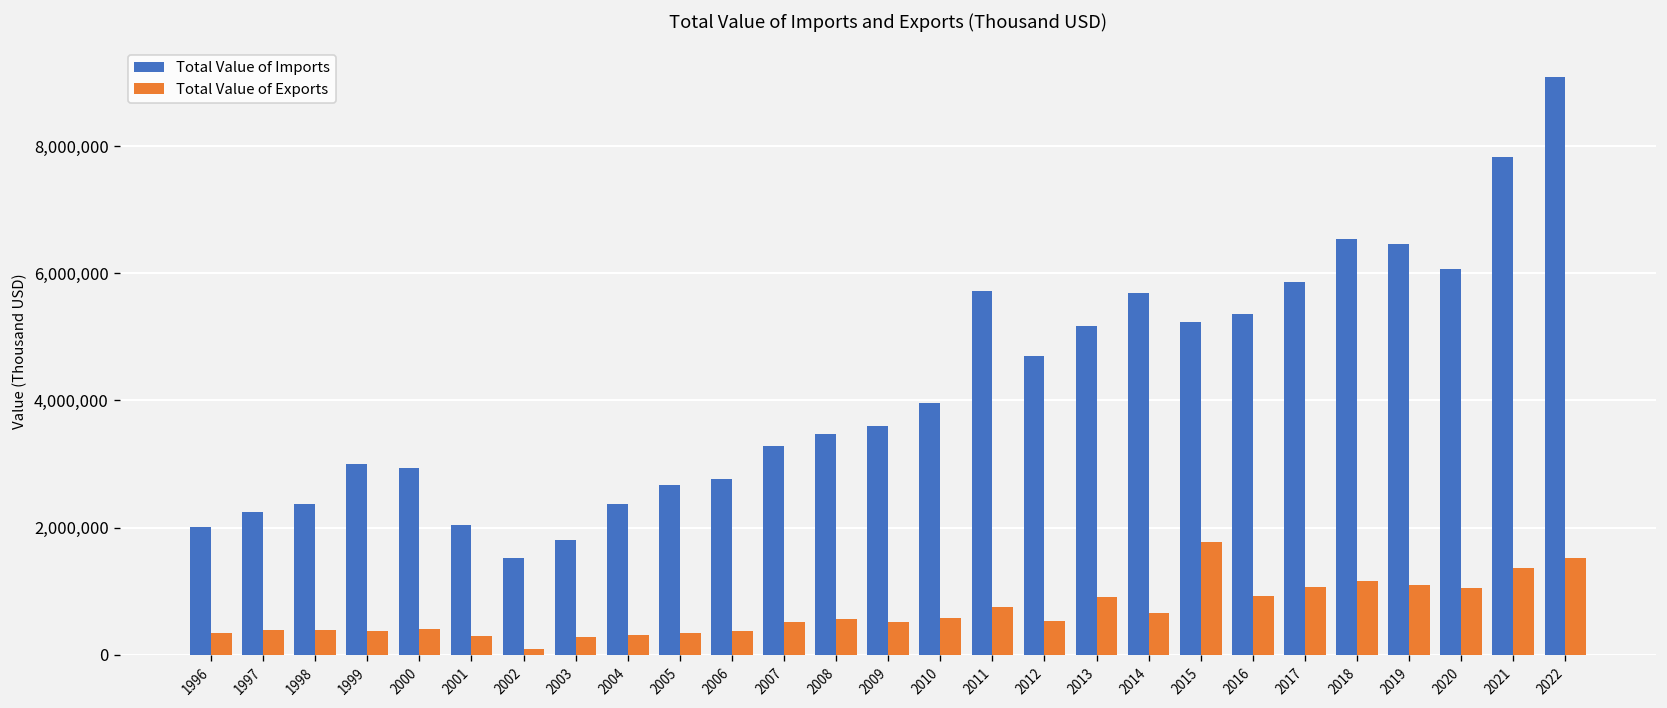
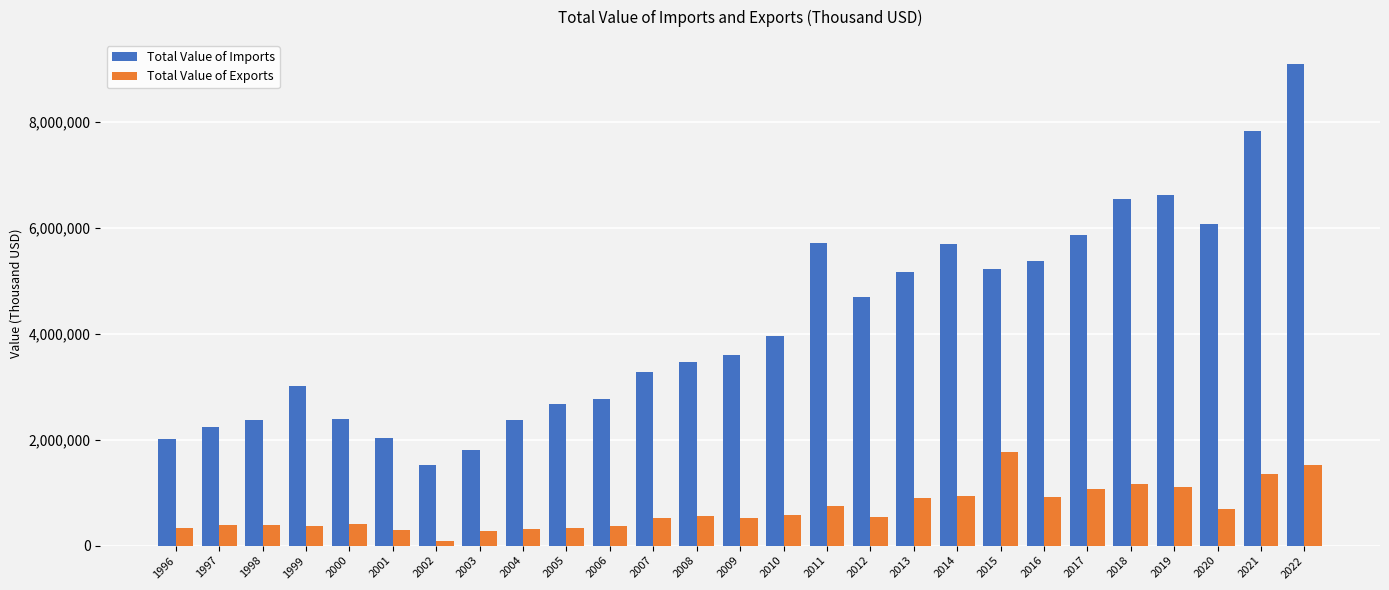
  {
    "Total Value of Imports": {
      "1996": "2,000,000",
      "1997": "2,200,000",
      "1998": "2,400,000",
      "1999": "3,000,000",
-     "2000": "2,900,000",
+     "2000": "2,400,000",
      "2001": "2,000,000",
      "2002": "1,500,000",
      "2003": "1,800,000",
      "2004": "2,400,000",
      "2005": "2,700,000",
      "2006": "2,800,000",
      "2007": "3,300,000",
      "2008": "3,500,000",
      "2009": "3,600,000",
      "2010": "4,000,000",
      "2011": "5,700,000",
      "2012": "4,700,000",
      "2013": "5,200,000",
      "2014": "5,700,000",
      "2015": "5,200,000",
      "2016": "5,400,000",
      "2017": "5,900,000",
      "2018": "6,500,000",
-     "2019": "6,500,000",
+     "2019": "6,600,000",
      "2020": "6,100,000",
      "2021": "7,800,000",
      "2022": "9,100,000"
    },
    "Total Value of Exports": {
      "1996": "300,000",
      "1997": "400,000",
      "1998": "400,000",
      "1999": "400,000",
      "2000": "400,000",
      "2001": "300,000",
      "2002": "100,000",
      "2003": "300,000",
      "2004": "300,000",
      "2005": "300,000",
      "2006": "400,000",
      "2007": "500,000",
      "2008": "600,000",
      "2009": "500,000",
      "2010": "600,000",
      "2011": "700,000",
      "2012": "500,000",
      "2013": "900,000",
-     "2014": "700,000",
+     "2014": "900,000",
      "2015": "1,800,000",
      "2016": "900,000",
      "2017": "1,100,000",
      "2018": "1,200,000",
      "2019": "1,100,000",
-     "2020": "1,100,000",
+     "2020": "700,000",
      "2021": "1,400,000",
      "2022": "1,500,000"
    }
  }
